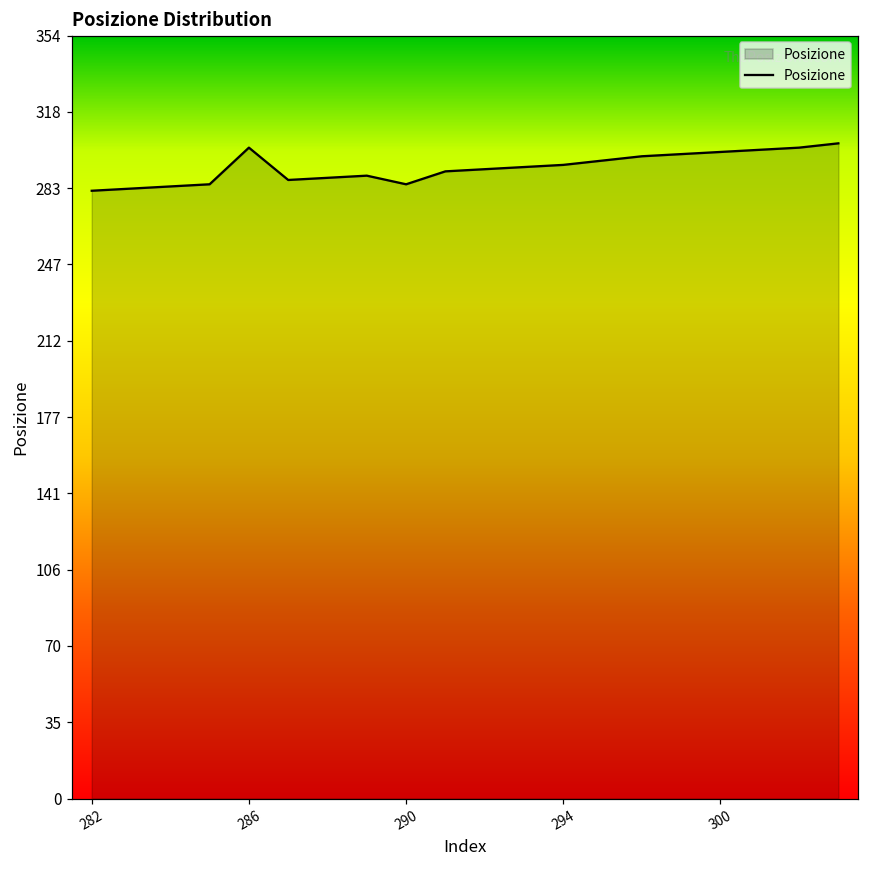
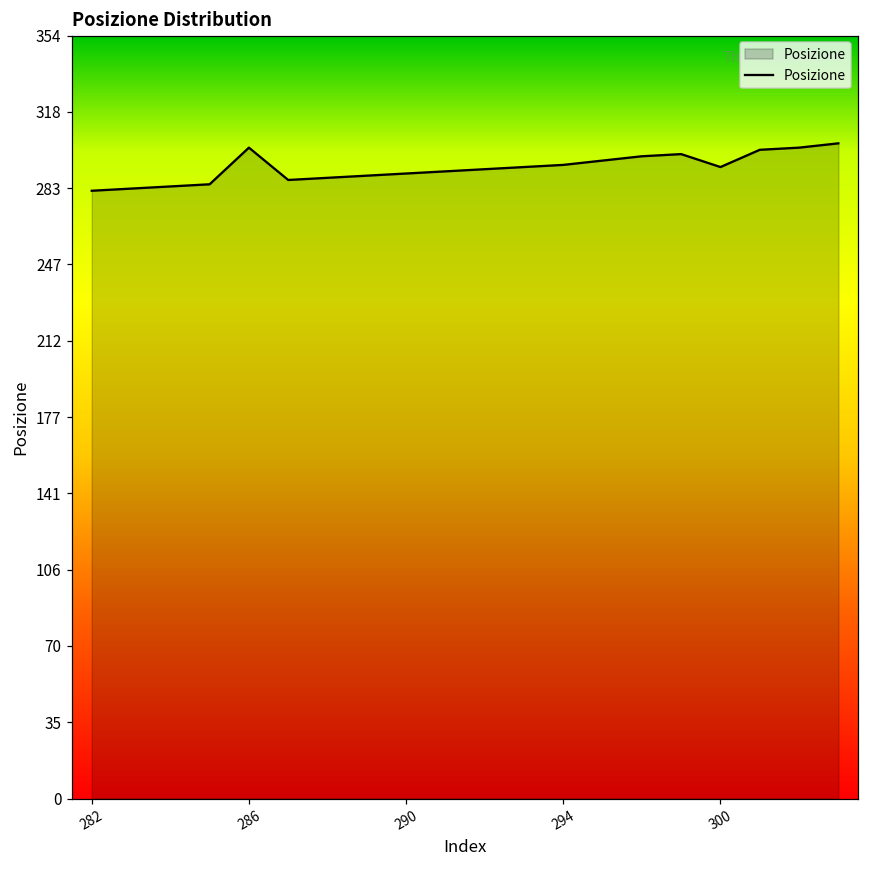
  {
    "282": 282,
    "286": 302,
-   "290": 285,
+   "290": 290,
    "294": 294,
-   "300": 300
+   "300": 293
  }
